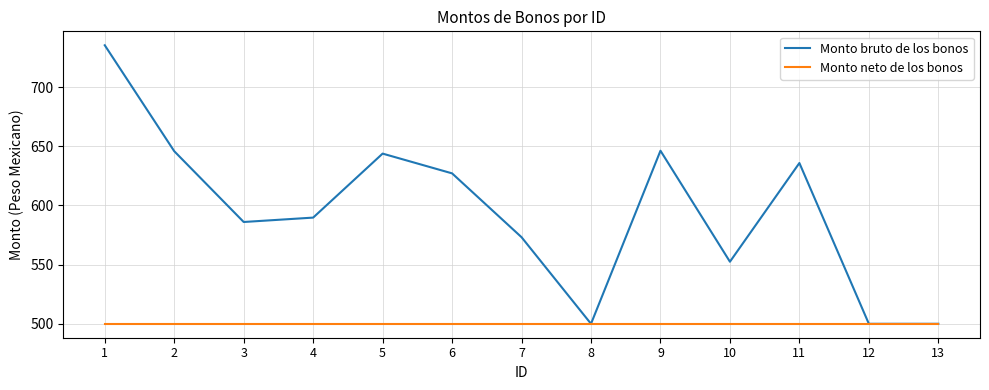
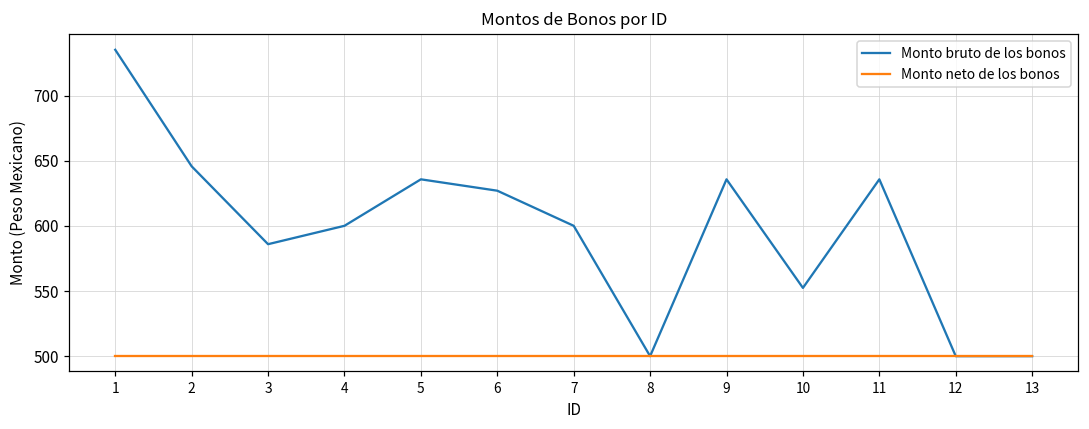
  {
    "Monto bruto de los bonos": {
      "1": 735,
      "2": 646,
      "3": 586,
-     "4": 590,
-     "5": 644,
+     "4": 600,
+     "5": 636,
      "6": 627,
-     "7": 573,
-     "9": 646,
+     "7": 600,
+     "9": 636,
      "10": 552,
      "11": 636
    },
    "Monto neto de los bonos": {
      "1": 500,
      "2": 500,
      "3": 500,
      "4": 500,
      "5": 500,
      "6": 500,
      "7": 500,
      "9": 500,
      "10": 500,
      "11": 500
    }
  }
